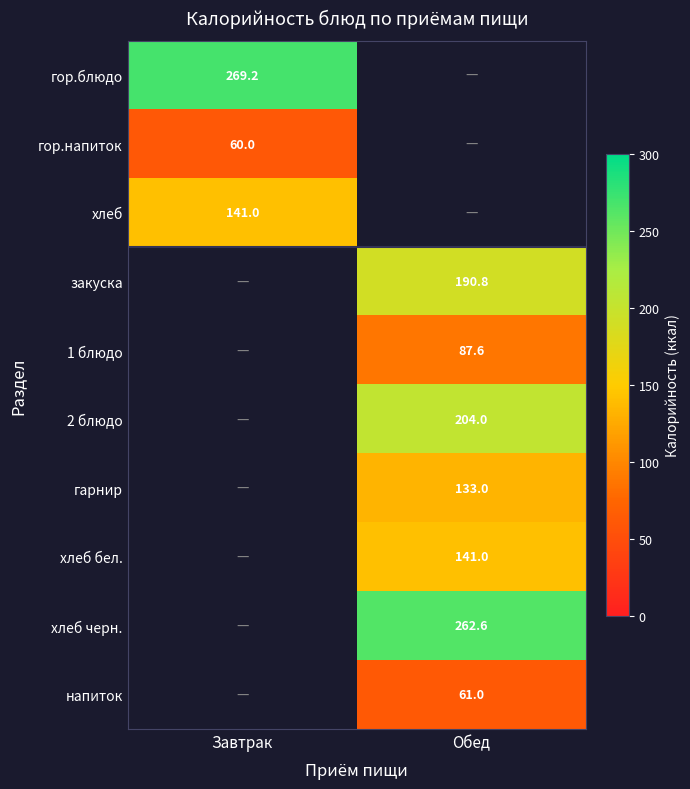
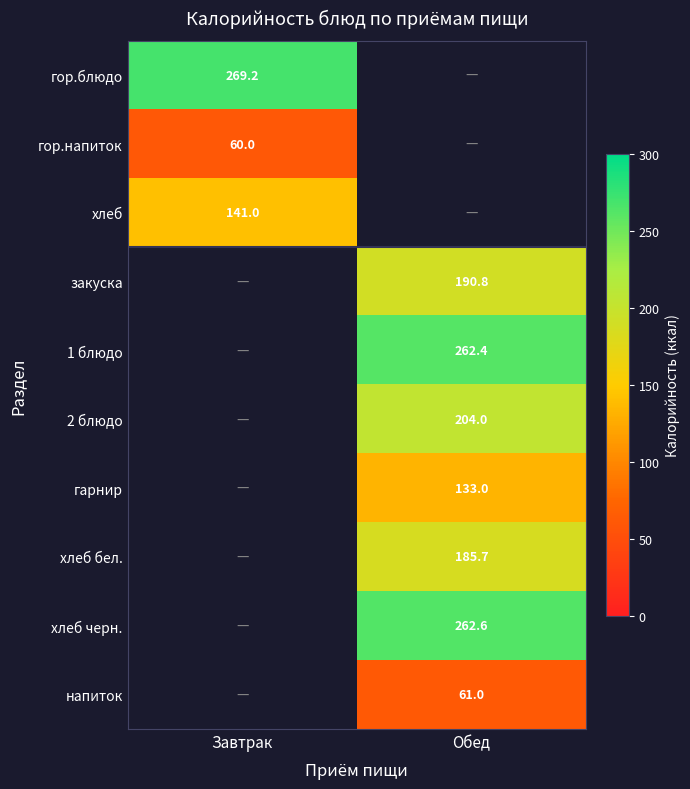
  {
    "гор.блюдо": {
      "Завтрак": 269.2
    },
    "гор.напиток": {
      "Завтрак": 60.0
    },
    "хлеб": {
      "Завтрак": 141.0
    },
    "закуска": {
      "Обед": 190.8
    },
    "1 блюдо": {
-     "Обед": 87.6
+     "Обед": 262.4
    },
    "2 блюдо": {
      "Обед": 204.0
    },
    "гарнир": {
      "Обед": 133.0
    },
    "хлеб бел.": {
-     "Обед": 141.0
+     "Обед": 185.7
    },
    "хлеб черн.": {
      "Обед": 262.6
    },
    "напиток": {
      "Обед": 61.0
    }
  }
